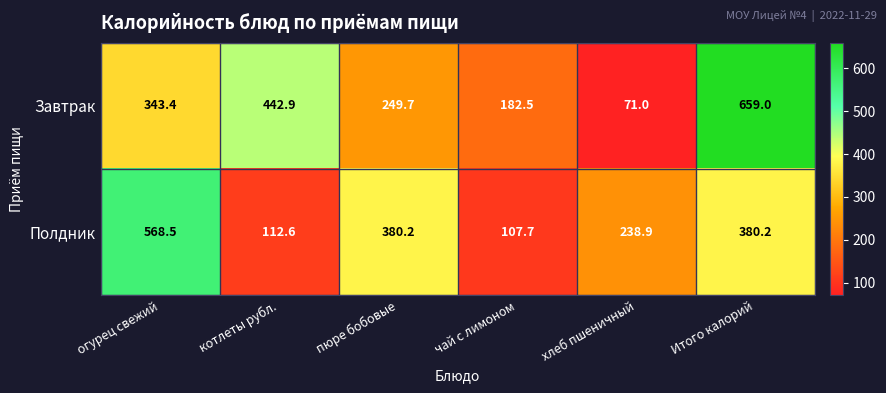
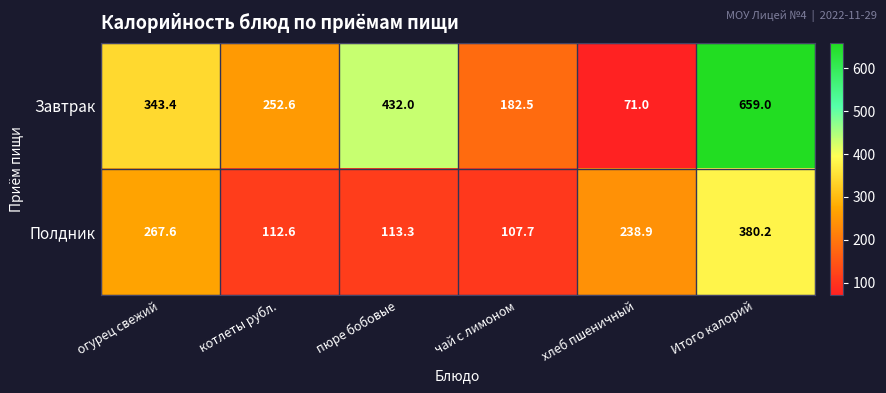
  {
    "Завтрак": {
      "огурец свежий": 343.4,
-     "котлеты рубл.": 442.9,
-     "пюре бобовые": 249.7,
+     "котлеты рубл.": 252.6,
+     "пюре бобовые": 432.0,
      "чай с лимоном": 182.5,
      "хлеб пшеничный": 71.0,
      "Итого калорий": 659.0
    },
    "Полдник": {
-     "огурец свежий": 568.5,
+     "огурец свежий": 267.6,
      "котлеты рубл.": 112.6,
-     "пюре бобовые": 380.2,
+     "пюре бобовые": 113.3,
      "чай с лимоном": 107.7,
      "хлеб пшеничный": 238.9,
      "Итого калорий": 380.2
    }
  }
